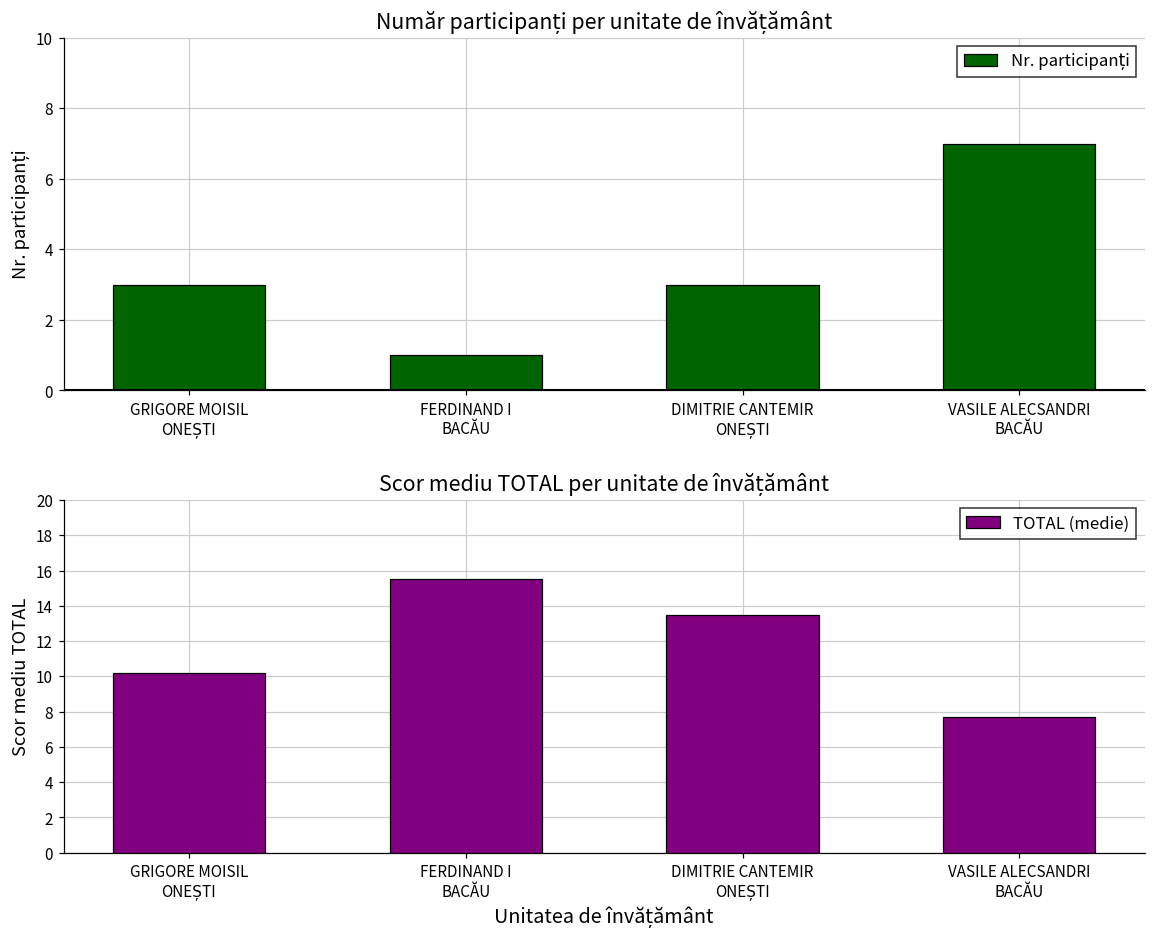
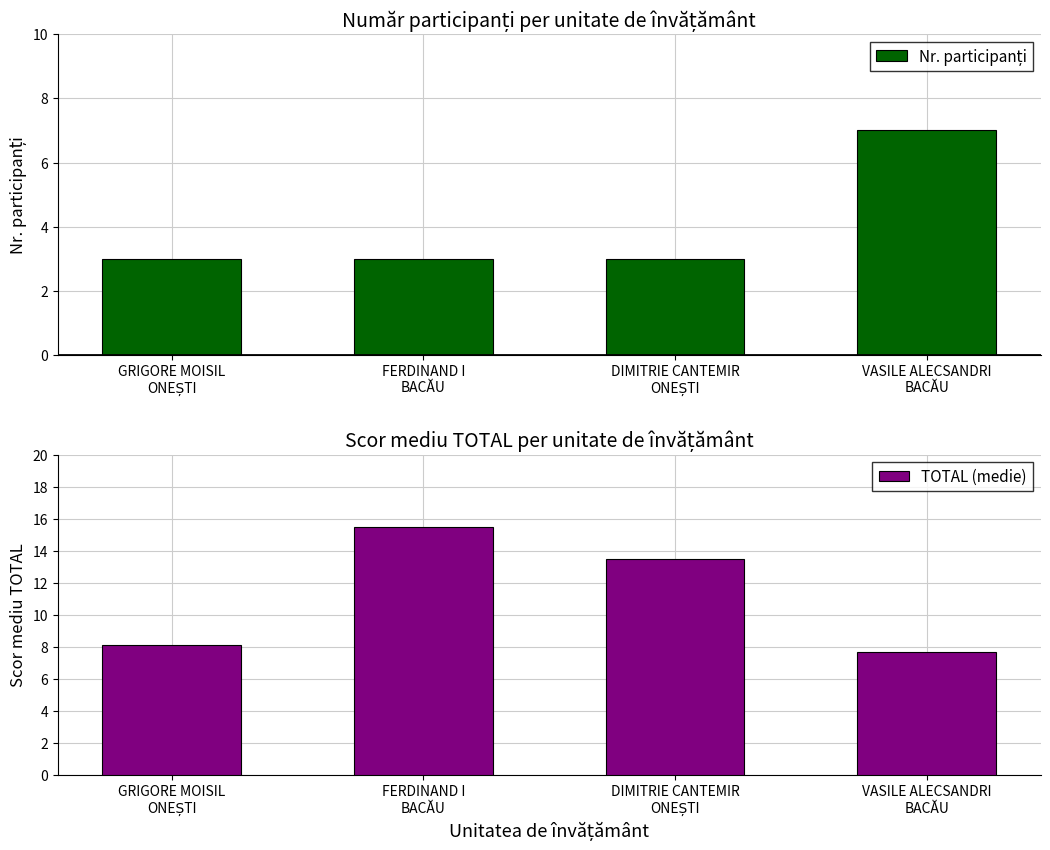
  {
    "Număr participanți per unitate de învățământ": {
      "GRIGORE MOISIL ONEȘTI": 3,
-     "FERDINAND I BACĂU": 1,
+     "FERDINAND I BACĂU": 3,
      "DIMITRIE CANTEMIR ONEȘTI": 3,
      "VASILE ALECSANDRI BACĂU": 7
    },
    "Scor mediu TOTAL per unitate de învățământ": {
-     "GRIGORE MOISIL ONEȘTI": 10.2,
+     "GRIGORE MOISIL ONEȘTI": 8.1,
      "FERDINAND I BACĂU": 15.5,
      "DIMITRIE CANTEMIR ONEȘTI": 13.5,
      "VASILE ALECSANDRI BACĂU": 7.7
    }
  }
